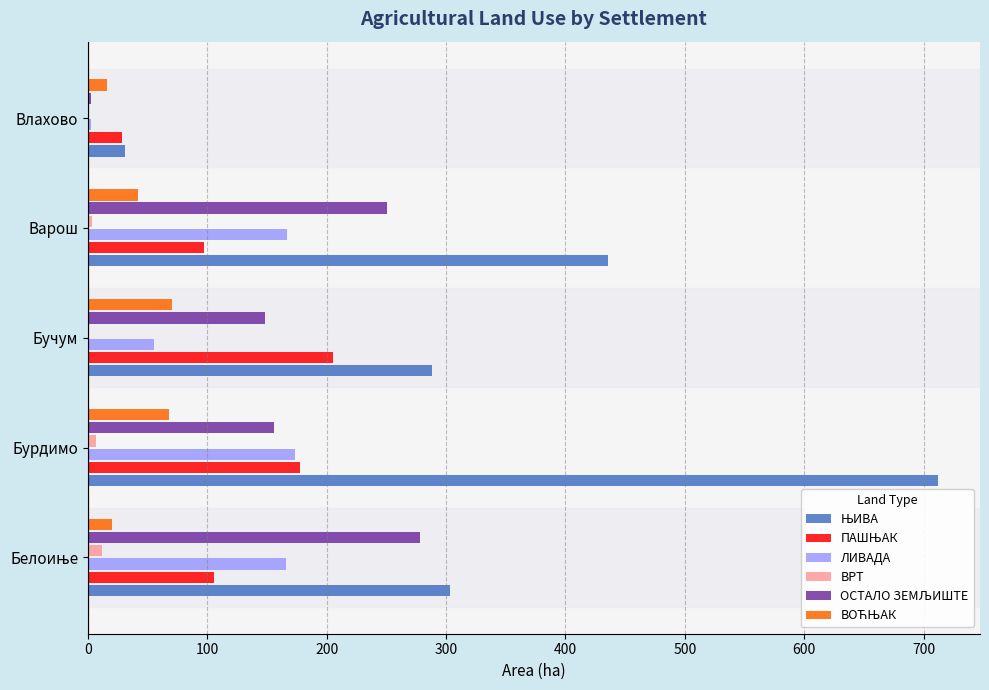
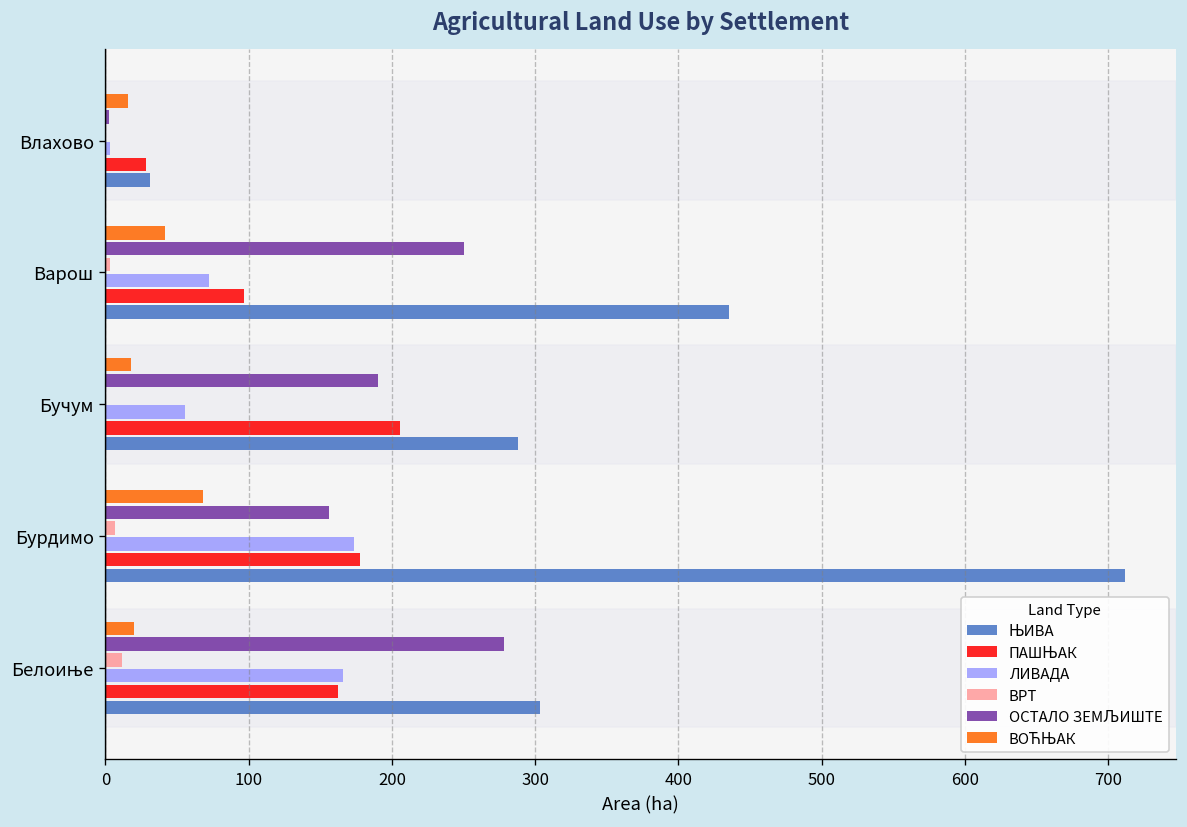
  {
    "ЊИВА": {
      "Влахово": 31,
      "Варош": 436,
      "Бучум": 288,
      "Бурдимо": 712,
      "Белоиње": 303
    },
    "ПАШЊАК": {
      "Влахово": 28,
      "Варош": 97,
      "Бучум": 206,
      "Бурдимо": 177,
-     "Белоиње": 106
+     "Белоиње": 162
    },
    "ЛИВАДА": {
      "Влахово": 3,
-     "Варош": 167,
+     "Варош": 73,
      "Бучум": 55,
      "Бурдимо": 173,
      "Белоиње": 166
    },
    "ВРТ": {
      "Влахово": 0,
      "Варош": 3,
      "Бучум": 0,
      "Бурдимо": 6,
      "Белоиње": 12
    },
    "ОСТАЛО ЗЕМЉИШТЕ": {
      "Влахово": 2,
      "Варош": 250,
-     "Бучум": 148,
+     "Бучум": 190,
      "Бурдимо": 156,
      "Белоиње": 278
    },
    "ВОЋЊАК": {
      "Влахово": 16,
      "Варош": 42,
-     "Бучум": 71,
+     "Бучум": 18,
      "Бурдимо": 68,
      "Белоиње": 20
    }
  }
